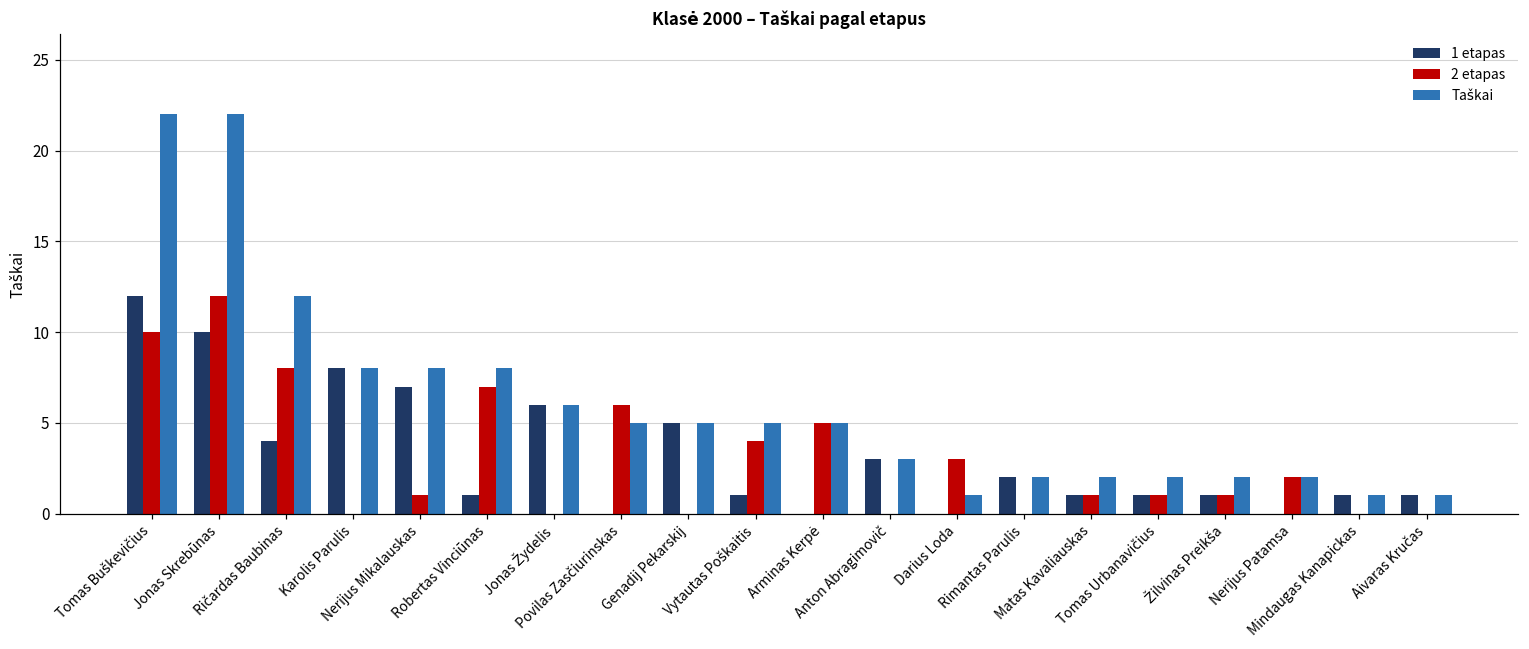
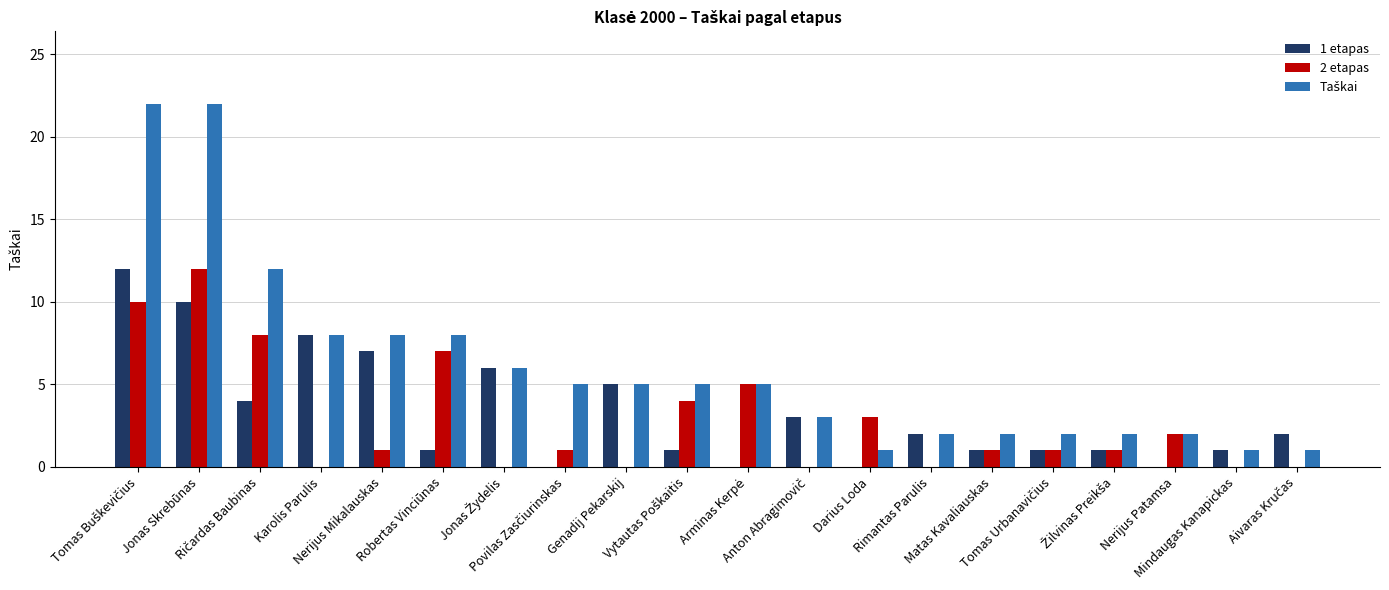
  {
    "1 etapas": {
      "Tomas Buškevičius": 12,
      "Jonas Skrebūnas": 10,
      "Ričardas Baubinas": 4,
      "Karolis Parulis": 8,
      "Nerijus Mikalauskas": 7,
      "Robertas Vinciūnas": 1,
      "Jonas Žydelis": 6,
      "Povilas Zasčiurinskas": 0,
      "Genadij Pekarskij": 5,
      "Vytautas Poškaitis": 1,
      "Arminas Kerpė": 0,
      "Anton Abragimovič": 3,
      "Darius Loda": 0,
      "Rimantas Parulis": 2,
      "Matas Kavaliauskas": 1,
      "Tomas Urbanavičius": 1,
      "Žilvinas Preikša": 1,
      "Nerijus Patamsa": 0,
      "Mindaugas Kanapickas": 1,
-     "Aivaras Kručas": 1
+     "Aivaras Kručas": 2
    },
    "2 etapas": {
      "Tomas Buškevičius": 10,
      "Jonas Skrebūnas": 12,
      "Ričardas Baubinas": 8,
      "Karolis Parulis": 0,
      "Nerijus Mikalauskas": 1,
      "Robertas Vinciūnas": 7,
      "Jonas Žydelis": 0,
-     "Povilas Zasčiurinskas": 6,
+     "Povilas Zasčiurinskas": 1,
      "Genadij Pekarskij": 0,
      "Vytautas Poškaitis": 4,
      "Arminas Kerpė": 5,
      "Anton Abragimovič": 0,
      "Darius Loda": 3,
      "Rimantas Parulis": 0,
      "Matas Kavaliauskas": 1,
      "Tomas Urbanavičius": 1,
      "Žilvinas Preikša": 1,
      "Nerijus Patamsa": 2,
      "Mindaugas Kanapickas": 0,
      "Aivaras Kručas": 0
    },
    "Taškai": {
      "Tomas Buškevičius": 22,
      "Jonas Skrebūnas": 22,
      "Ričardas Baubinas": 12,
      "Karolis Parulis": 8,
      "Nerijus Mikalauskas": 8,
      "Robertas Vinciūnas": 8,
      "Jonas Žydelis": 6,
      "Povilas Zasčiurinskas": 5,
      "Genadij Pekarskij": 5,
      "Vytautas Poškaitis": 5,
      "Arminas Kerpė": 5,
      "Anton Abragimovič": 3,
      "Darius Loda": 1,
      "Rimantas Parulis": 2,
      "Matas Kavaliauskas": 2,
      "Tomas Urbanavičius": 2,
      "Žilvinas Preikša": 2,
      "Nerijus Patamsa": 2,
      "Mindaugas Kanapickas": 1,
      "Aivaras Kručas": 1
    }
  }
